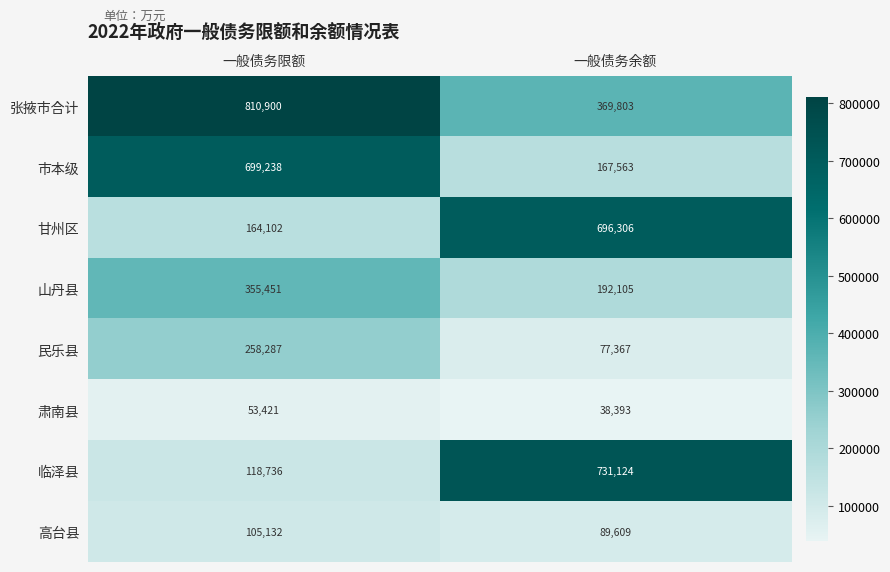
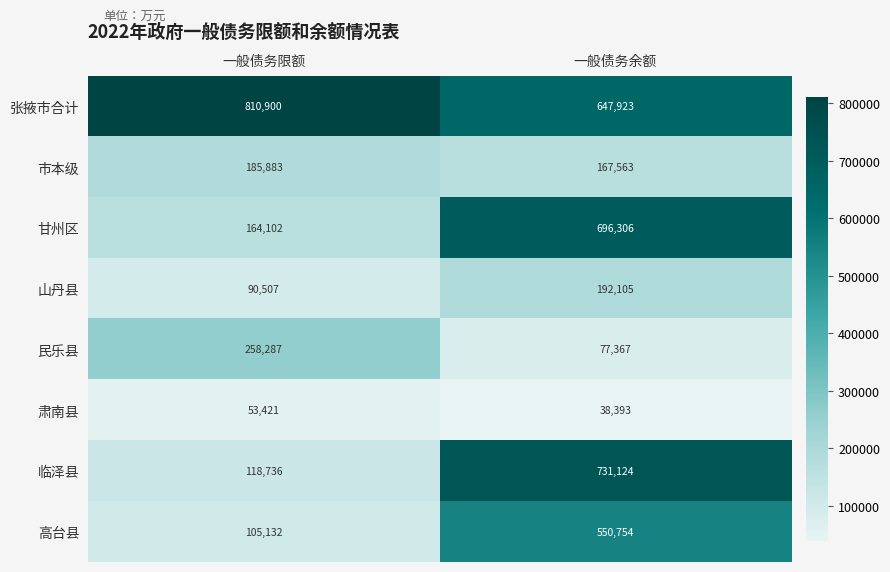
  {
    "张掖市合计": {
      "一般债务限额": "810,900",
-     "一般债务余额": "369,803"
+     "一般债务余额": "647,923"
    },
    "市本级": {
-     "一般债务限额": "699,238",
+     "一般债务限额": "185,883",
      "一般债务余额": "167,563"
    },
    "甘州区": {
      "一般债务限额": "164,102",
      "一般债务余额": "696,306"
    },
    "山丹县": {
-     "一般债务限额": "355,451",
+     "一般债务限额": "90,507",
      "一般债务余额": "192,105"
    },
    "民乐县": {
      "一般债务限额": "258,287",
      "一般债务余额": "77,367"
    },
    "肃南县": {
      "一般债务限额": "53,421",
      "一般债务余额": "38,393"
    },
    "临泽县": {
      "一般债务限额": "118,736",
      "一般债务余额": "731,124"
    },
    "高台县": {
      "一般债务限额": "105,132",
-     "一般债务余额": "89,609"
+     "一般债务余额": "550,754"
    }
  }
